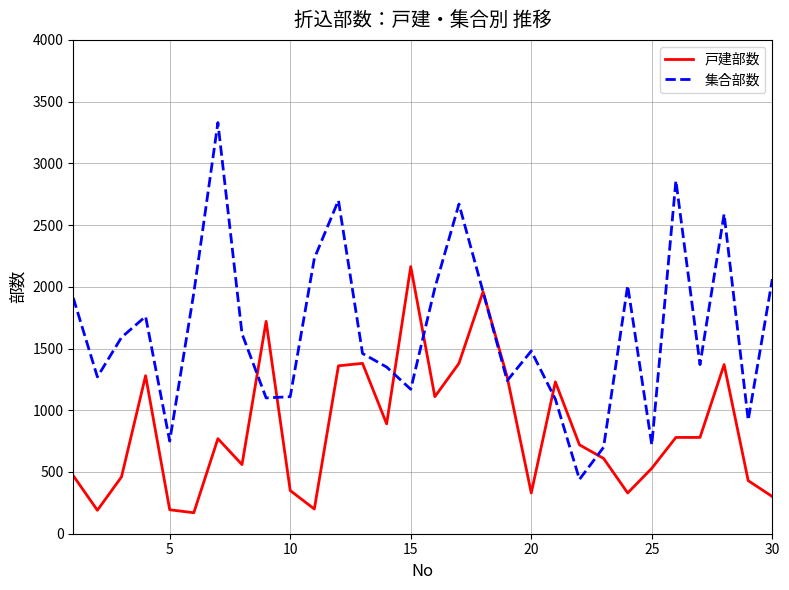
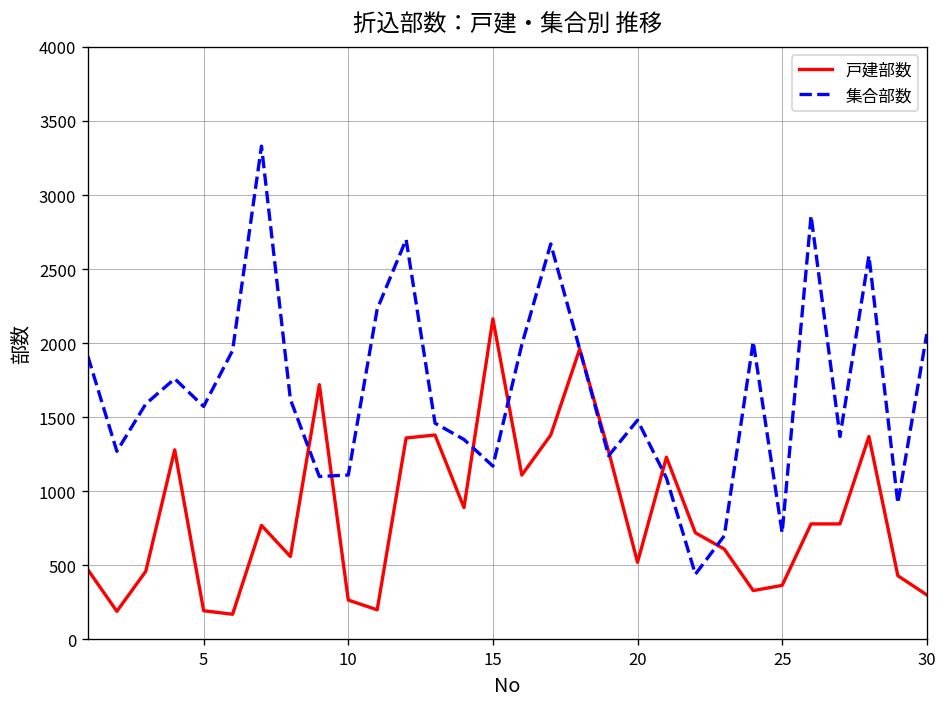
  {
    "戸建部数": {
      "5": 190,
-     "10": 350,
+     "10": 270,
      "15": 2160,
-     "20": 330,
-     "25": 530,
+     "20": 520,
+     "25": 370,
      "30": 300
    },
    "集合部数": {
-     "5": 750,
+     "5": 1570,
      "10": 1110,
      "15": 1170,
      "20": 1480,
      "25": 720,
      "30": 2060
    }
  }
